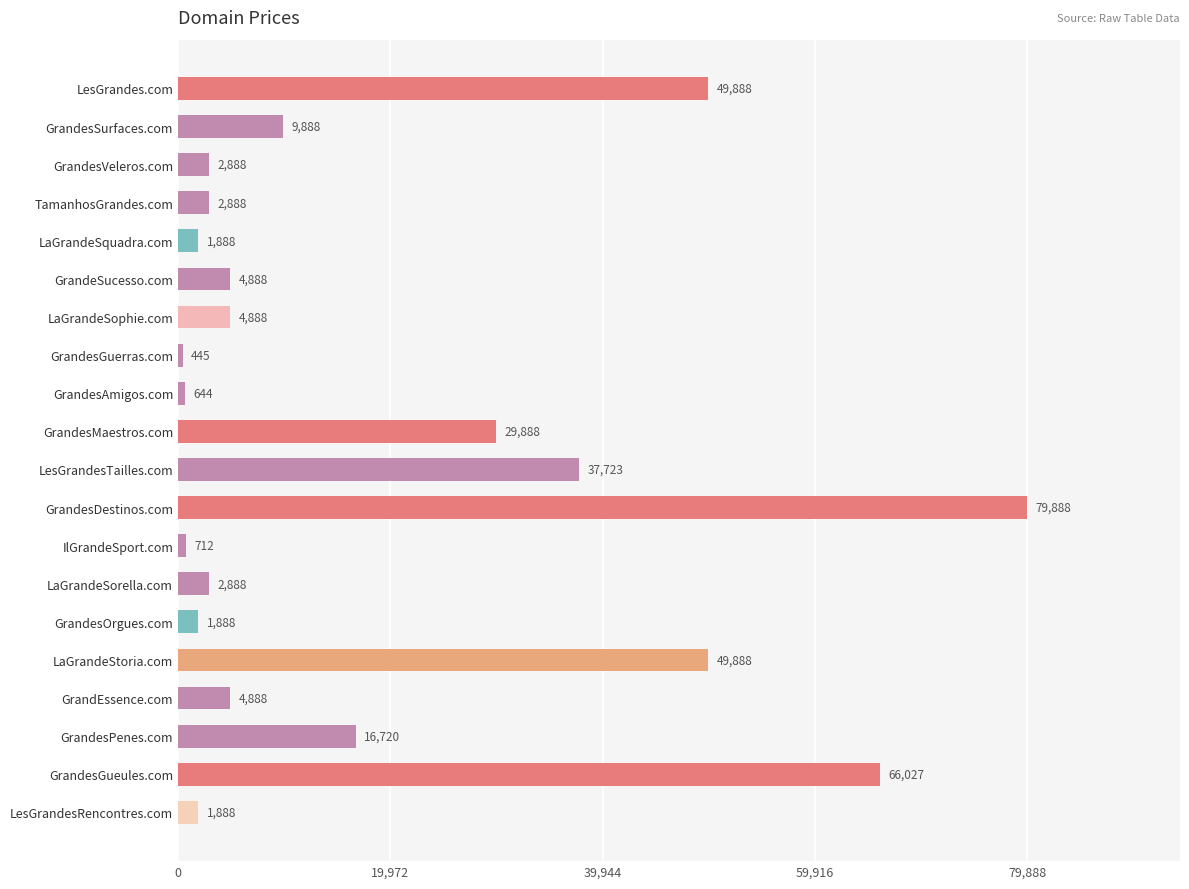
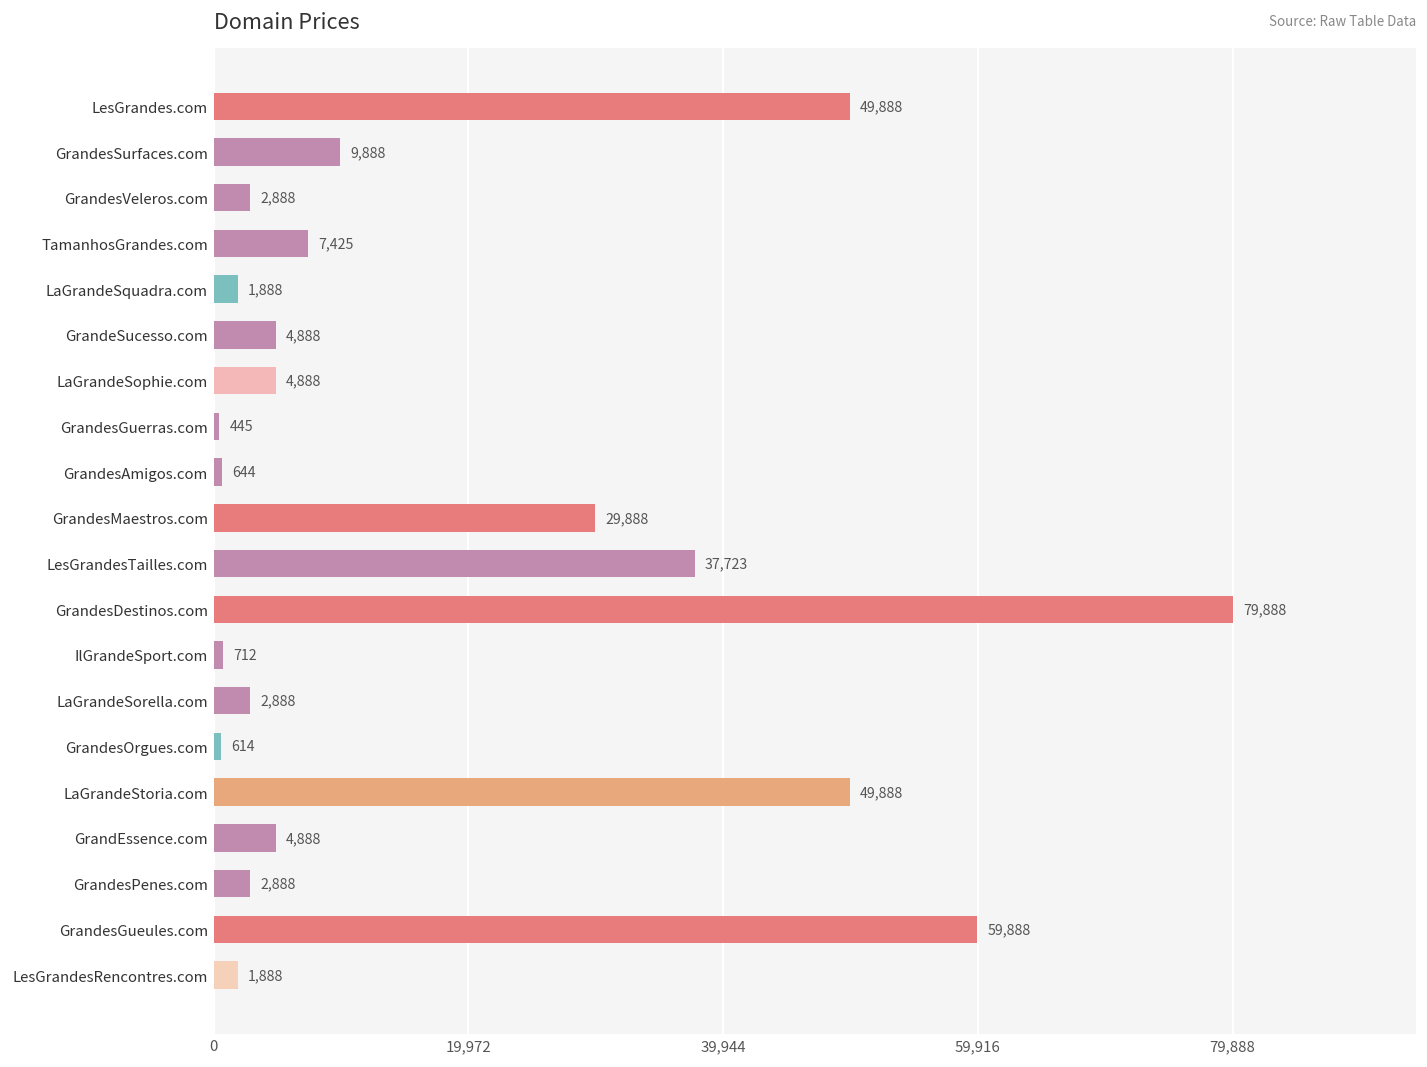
  {
    "LesGrandes.com": "49,888",
    "GrandesSurfaces.com": "9,888",
    "GrandesVeleros.com": "2,888",
-   "TamanhosGrandes.com": "2,888",
+   "TamanhosGrandes.com": "7,425",
    "LaGrandeSquadra.com": "1,888",
    "GrandeSucesso.com": "4,888",
    "LaGrandeSophie.com": "4,888",
    "GrandesGuerras.com": "445",
    "GrandesAmigos.com": "644",
    "GrandesMaestros.com": "29,888",
    "LesGrandesTailles.com": "37,723",
    "GrandesDestinos.com": "79,888",
    "IlGrandeSport.com": "712",
    "LaGrandeSorella.com": "2,888",
-   "GrandesOrgues.com": "1,888",
+   "GrandesOrgues.com": "614",
    "LaGrandeStoria.com": "49,888",
    "GrandEssence.com": "4,888",
-   "GrandesPenes.com": "16,720",
-   "GrandesGueules.com": "66,027",
+   "GrandesPenes.com": "2,888",
+   "GrandesGueules.com": "59,888",
    "LesGrandesRencontres.com": "1,888"
  }
